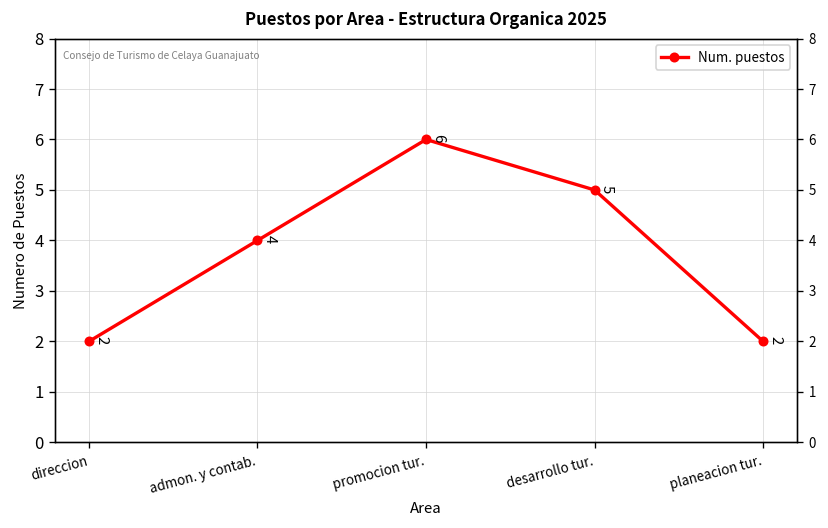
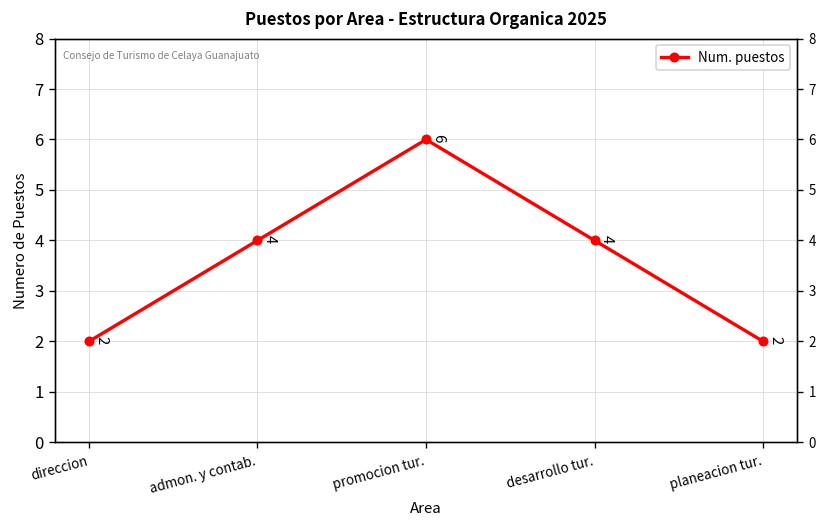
  {
    "direccion": 2,
    "admon. y contab.": 4,
    "promocion tur.": 6,
-   "desarrollo tur.": 5,
+   "desarrollo tur.": 4,
    "planeacion tur.": 2
  }
